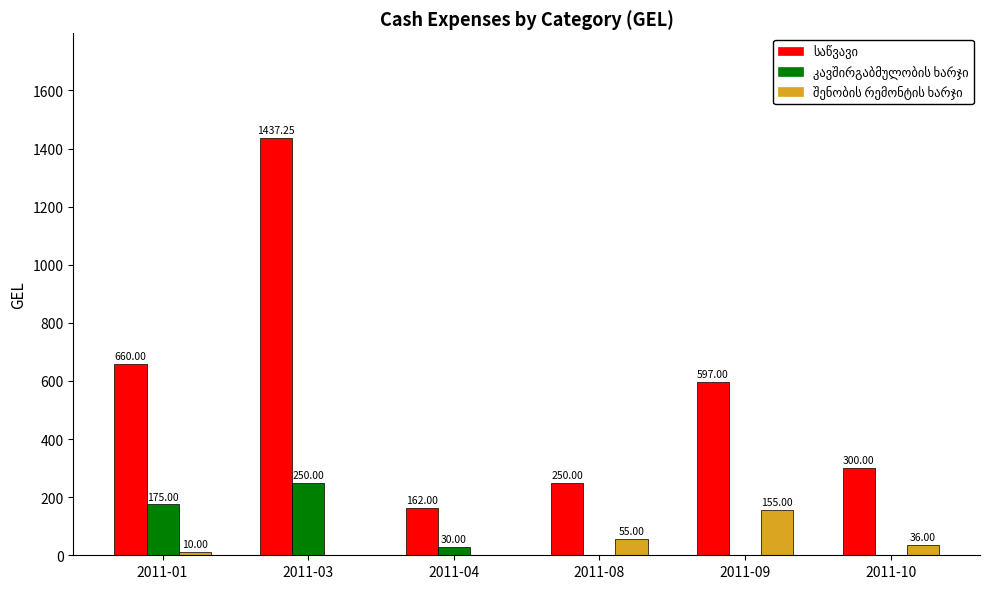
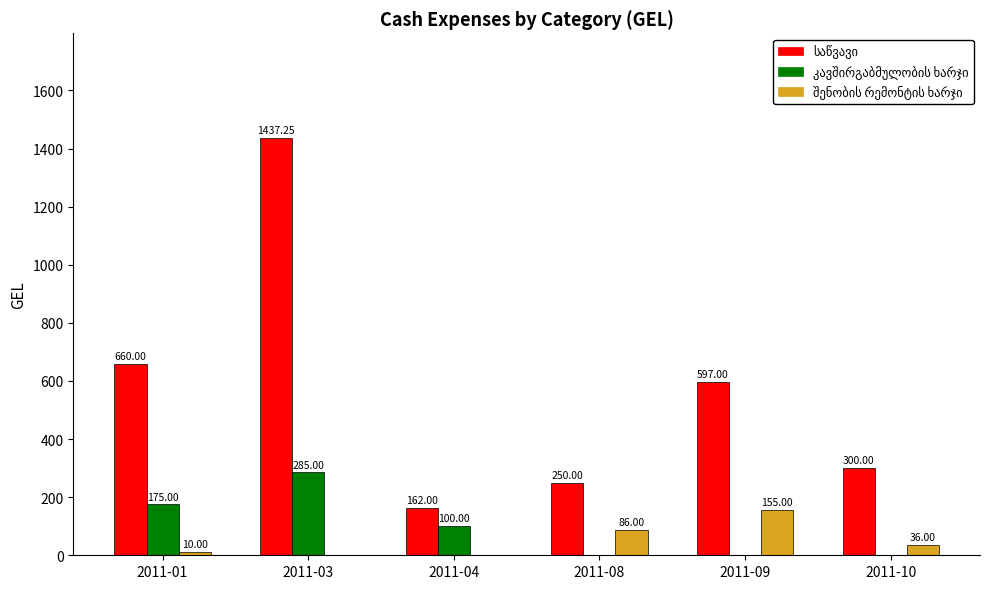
  {
    "საწვავი": {
      "2011-01": 660.00,
      "2011-03": 1437.25,
      "2011-04": 162.00,
      "2011-08": 250.00,
      "2011-09": 597.00,
      "2011-10": 300.00
    },
    "კავშირგაბმულობის ხარჯი": {
      "2011-01": 175.00,
-     "2011-03": 250.00,
-     "2011-04": 30.00
+     "2011-03": 285.00,
+     "2011-04": 100.00
    },
    "შენობის რემონტის ხარჯი": {
      "2011-01": 10.00,
-     "2011-08": 55.00,
+     "2011-08": 86.00,
      "2011-09": 155.00,
      "2011-10": 36.00
    }
  }
